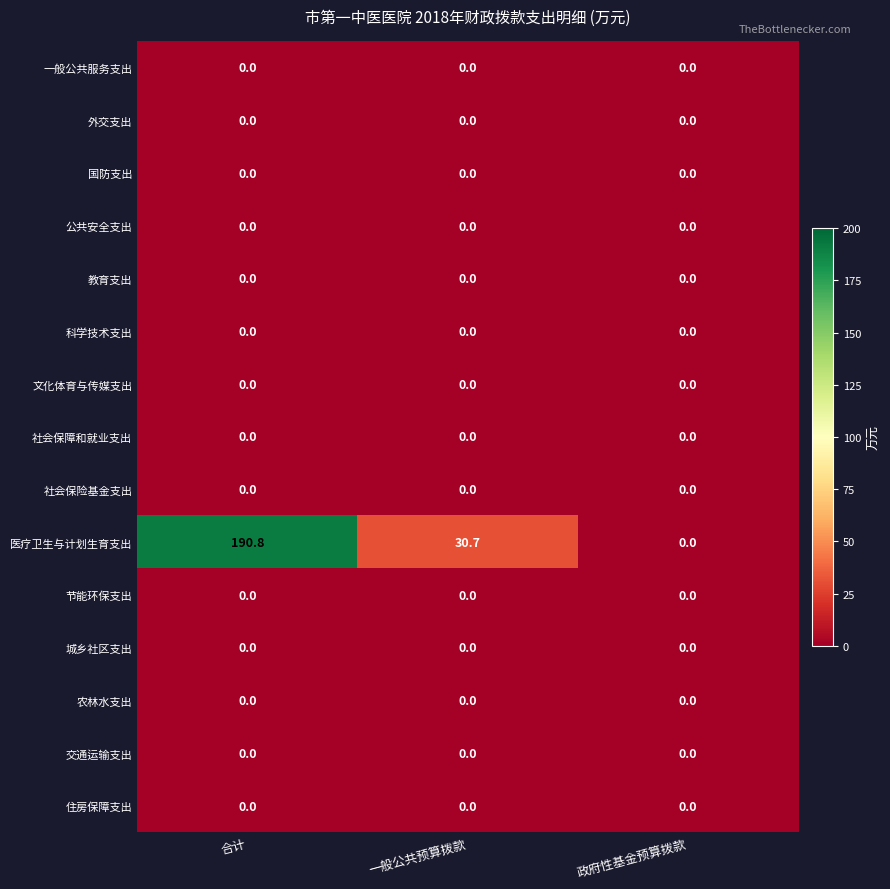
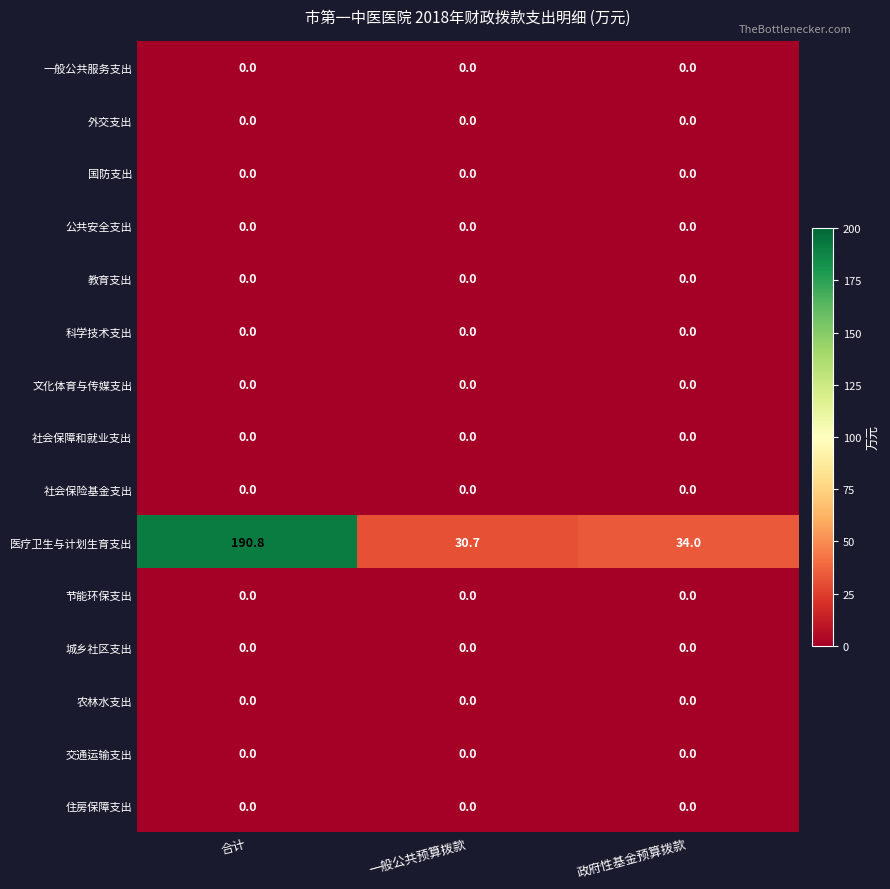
  {
    "一般公共服务支出": {
      "合计": 0.0,
      "一般公共预算拨款": 0.0,
      "政府性基金预算拨款": 0.0
    },
    "外交支出": {
      "合计": 0.0,
      "一般公共预算拨款": 0.0,
      "政府性基金预算拨款": 0.0
    },
    "国防支出": {
      "合计": 0.0,
      "一般公共预算拨款": 0.0,
      "政府性基金预算拨款": 0.0
    },
    "公共安全支出": {
      "合计": 0.0,
      "一般公共预算拨款": 0.0,
      "政府性基金预算拨款": 0.0
    },
    "教育支出": {
      "合计": 0.0,
      "一般公共预算拨款": 0.0,
      "政府性基金预算拨款": 0.0
    },
    "科学技术支出": {
      "合计": 0.0,
      "一般公共预算拨款": 0.0,
      "政府性基金预算拨款": 0.0
    },
    "文化体育与传媒支出": {
      "合计": 0.0,
      "一般公共预算拨款": 0.0,
      "政府性基金预算拨款": 0.0
    },
    "社会保障和就业支出": {
      "合计": 0.0,
      "一般公共预算拨款": 0.0,
      "政府性基金预算拨款": 0.0
    },
    "社会保险基金支出": {
      "合计": 0.0,
      "一般公共预算拨款": 0.0,
      "政府性基金预算拨款": 0.0
    },
    "医疗卫生与计划生育支出": {
      "合计": 190.8,
      "一般公共预算拨款": 30.7,
-     "政府性基金预算拨款": 0.0
+     "政府性基金预算拨款": 34.0
    },
    "节能环保支出": {
      "合计": 0.0,
      "一般公共预算拨款": 0.0,
      "政府性基金预算拨款": 0.0
    },
    "城乡社区支出": {
      "合计": 0.0,
      "一般公共预算拨款": 0.0,
      "政府性基金预算拨款": 0.0
    },
    "农林水支出": {
      "合计": 0.0,
      "一般公共预算拨款": 0.0,
      "政府性基金预算拨款": 0.0
    },
    "交通运输支出": {
      "合计": 0.0,
      "一般公共预算拨款": 0.0,
      "政府性基金预算拨款": 0.0
    },
    "住房保障支出": {
      "合计": 0.0,
      "一般公共预算拨款": 0.0,
      "政府性基金预算拨款": 0.0
    }
  }
